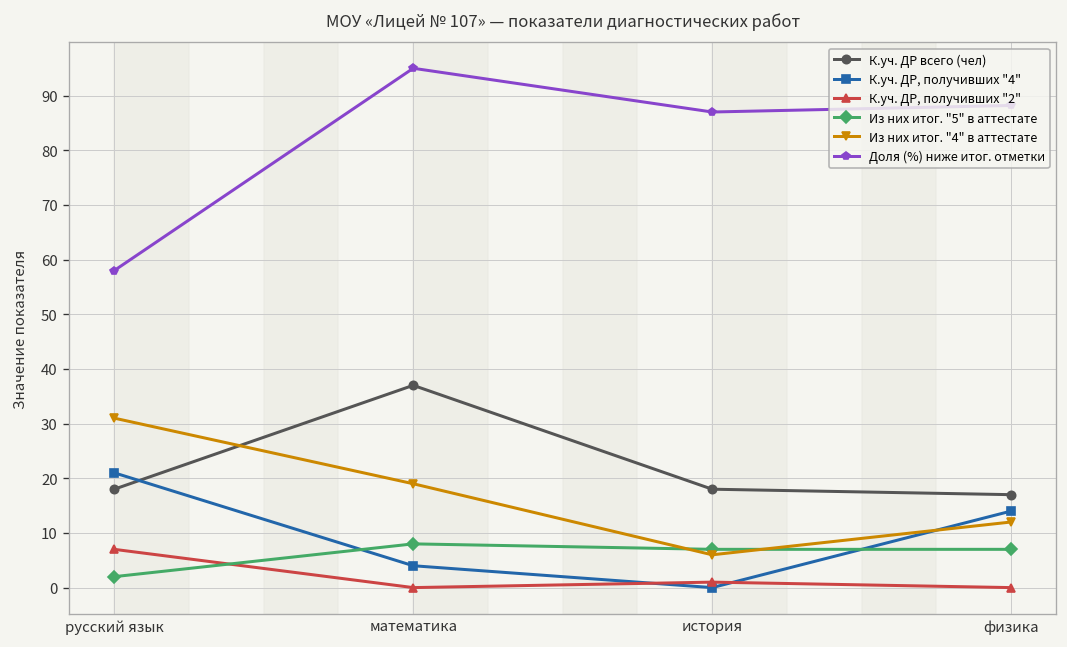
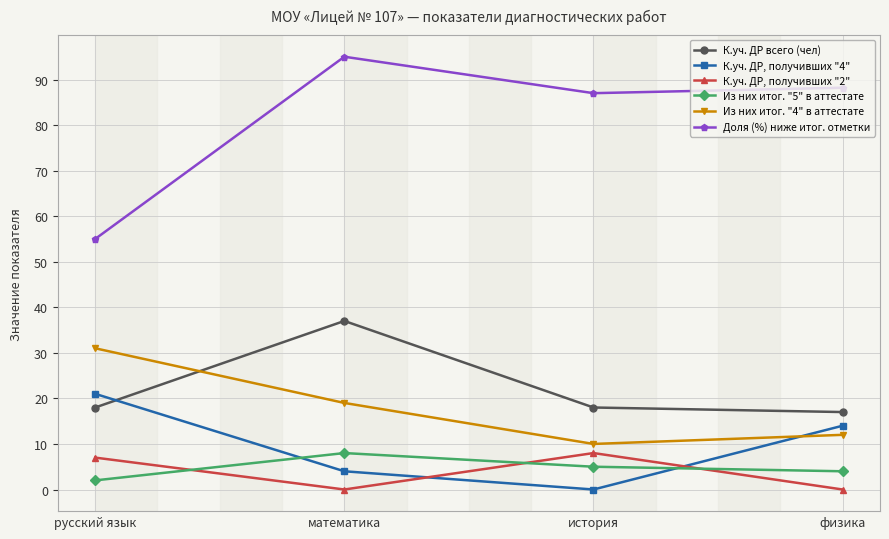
  {
    "К.уч. ДР всего (чел)": {
      "русский язык": 18,
      "математика": 37,
      "история": 18,
      "физика": 17
    },
    "К.уч. ДР, получивших \"4\"": {
      "русский язык": 21,
      "математика": 4,
      "история": 0,
      "физика": 14
    },
    "К.уч. ДР, получивших \"2\"": {
      "русский язык": 7,
      "математика": 0,
-     "история": 1,
+     "история": 8,
      "физика": 0
    },
    "Из них итог. \"5\" в аттестате": {
      "русский язык": 2,
      "математика": 8,
-     "история": 7,
-     "физика": 7
+     "история": 5,
+     "физика": 4
    },
    "Из них итог. \"4\" в аттестате": {
      "русский язык": 31,
      "математика": 19,
-     "история": 6,
+     "история": 10,
      "физика": 12
    },
    "Доля (%) ниже итог. отметки": {
-     "русский язык": 58,
+     "русский язык": 55,
      "математика": 95,
      "история": 87
    }
  }
